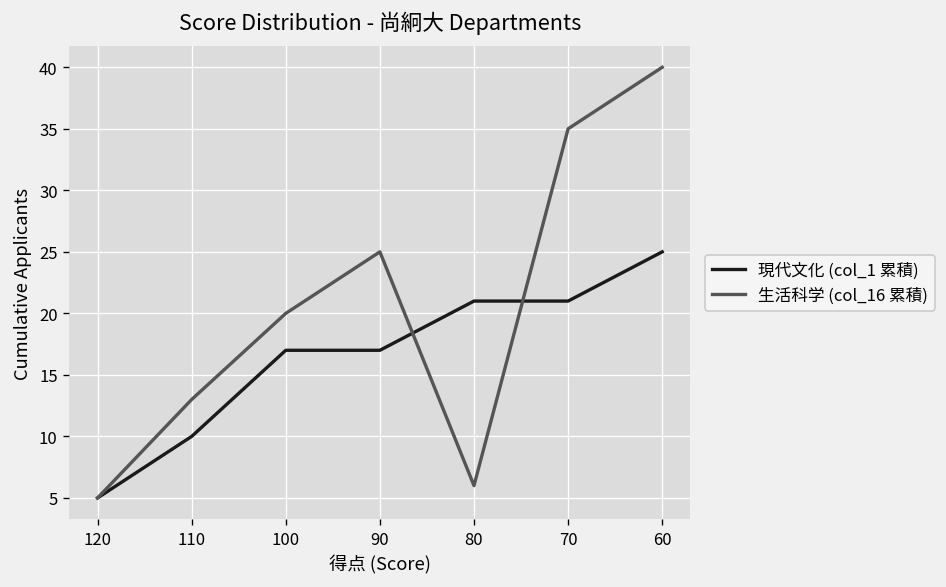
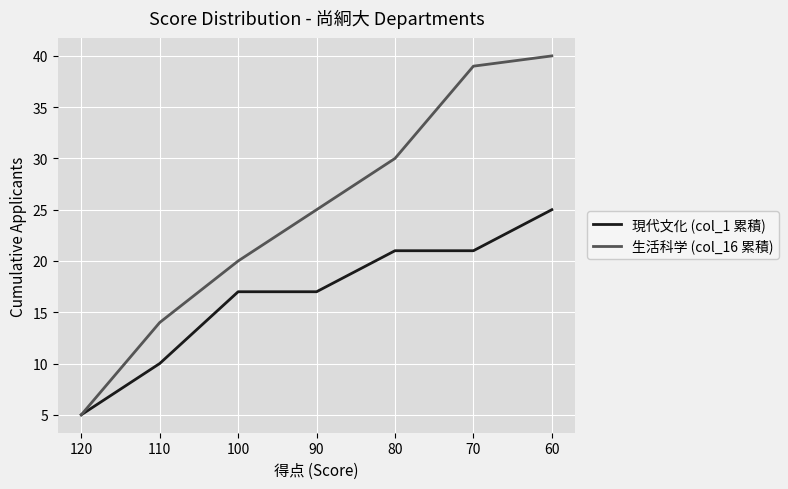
  {
    "現代文化 (col_1 累積)": {
      "110": 10,
      "100": 17,
      "90": 17,
      "80": 21,
      "70": 21,
      "60": 25
    },
    "生活科学 (col_16 累積)": {
-     "110": 13,
+     "110": 14,
      "100": 20,
      "90": 25,
-     "80": 6,
-     "70": 35,
+     "80": 30,
+     "70": 39,
      "60": 40
    }
  }
